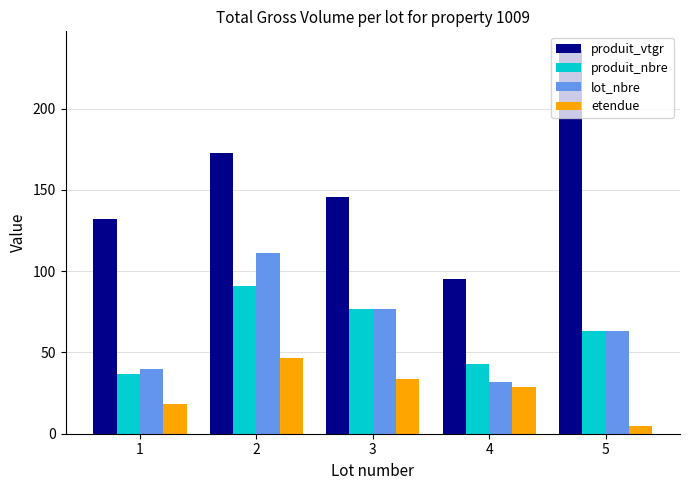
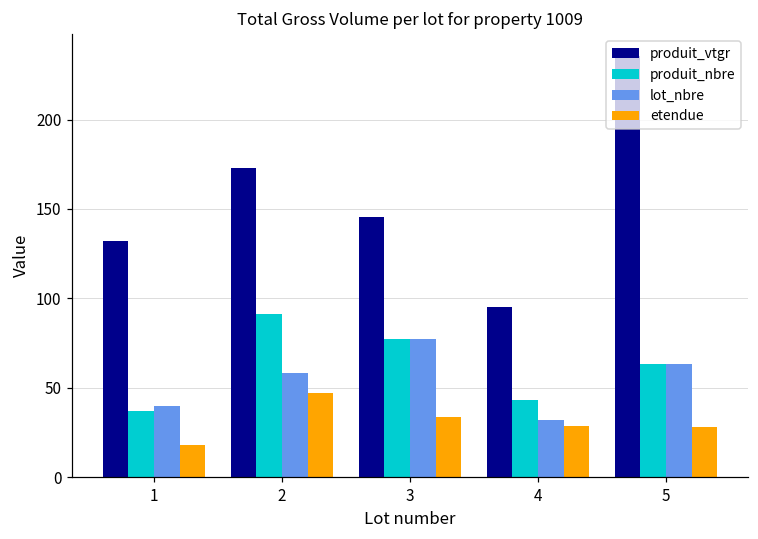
  {
    "produit_vtgr": {
      "1": 132,
      "2": 173,
      "3": 145,
      "4": 95
    },
    "produit_nbre": {
      "1": 37,
      "2": 91,
      "3": 77,
      "4": 43,
      "5": 63
    },
    "lot_nbre": {
      "1": 40,
-     "2": 111,
+     "2": 58,
      "3": 77,
      "4": 32,
      "5": 63
    },
    "etendue": {
      "1": 18,
      "2": 47,
      "3": 34,
      "4": 29,
-     "5": 5
+     "5": 28
    }
  }
